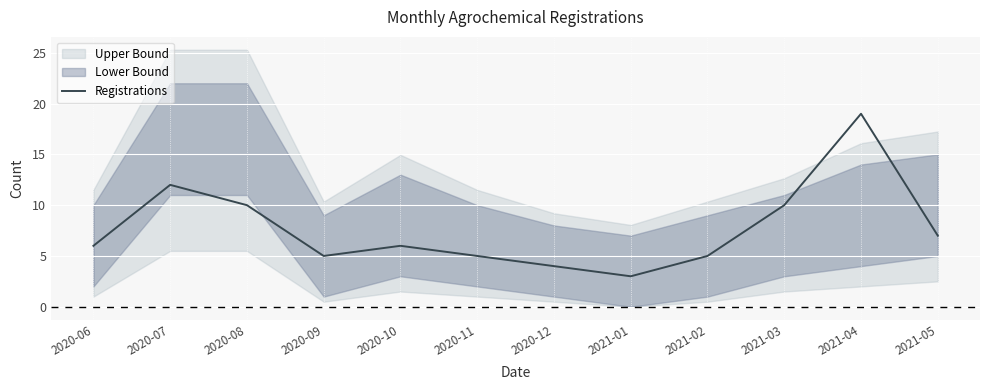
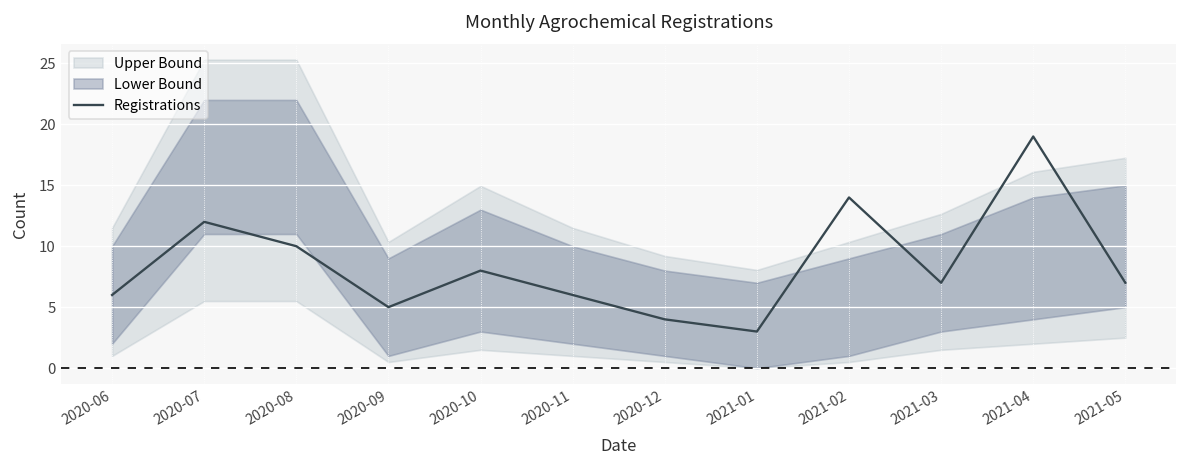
  {
    "Registrations": {
      "2020-06": 6,
      "2020-07": 12,
      "2020-08": 10,
      "2020-09": 5,
-     "2020-10": 6,
-     "2020-11": 5,
+     "2020-10": 8,
+     "2020-11": 6,
      "2020-12": 4,
      "2021-01": 3,
-     "2021-02": 5,
-     "2021-03": 10,
+     "2021-02": 14,
+     "2021-03": 7,
      "2021-04": 19,
      "2021-05": 7
    },
    "Upper Bound": {
      "2021-01": 8
    }
  }
